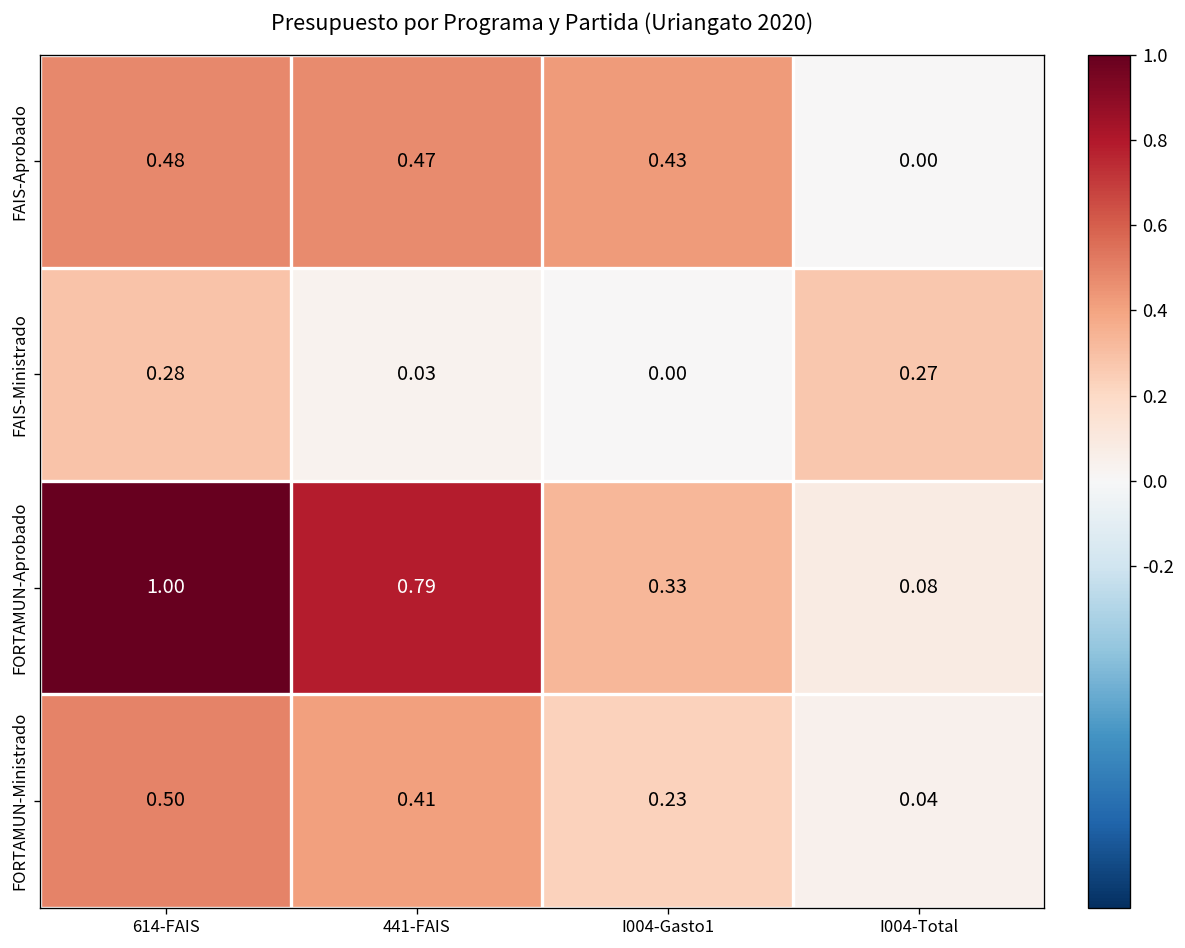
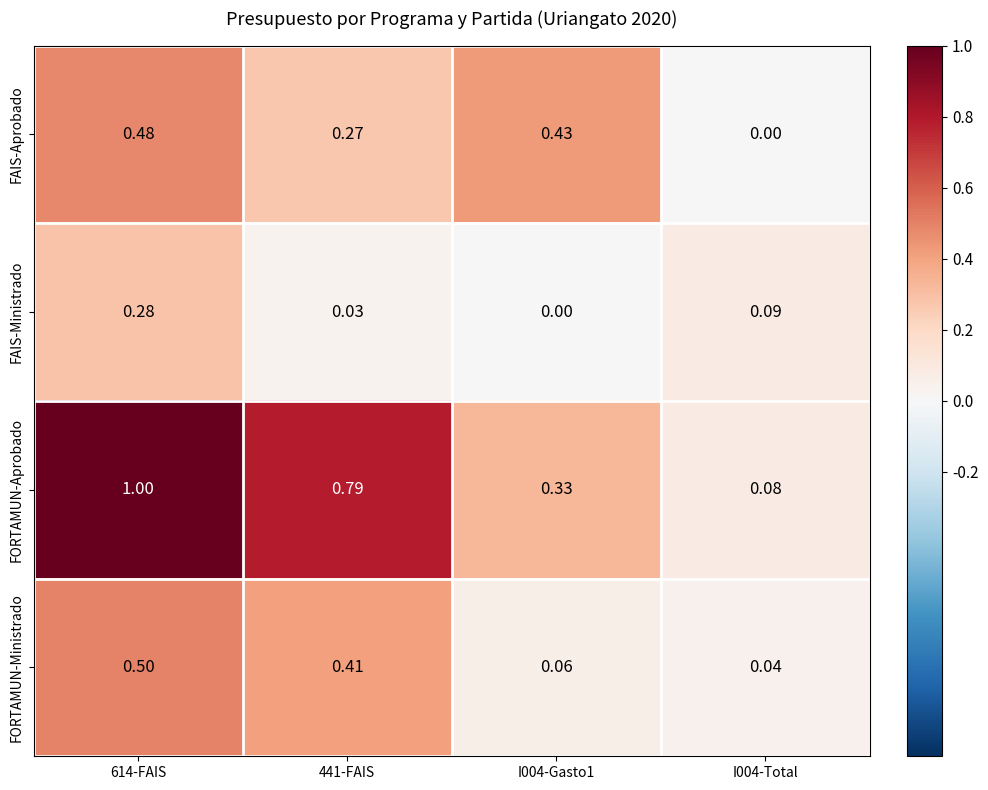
  {
    "FAIS-Aprobado": {
      "614-FAIS": 0.48,
-     "441-FAIS": 0.47,
+     "441-FAIS": 0.27,
      "I004-Gasto1": 0.43,
      "I004-Total": 0.00
    },
    "FAIS-Ministrado": {
      "614-FAIS": 0.28,
      "441-FAIS": 0.03,
      "I004-Gasto1": 0.00,
-     "I004-Total": 0.27
+     "I004-Total": 0.09
    },
    "FORTAMUN-Aprobado": {
      "614-FAIS": 1.00,
      "441-FAIS": 0.79,
      "I004-Gasto1": 0.33,
      "I004-Total": 0.08
    },
    "FORTAMUN-Ministrado": {
      "614-FAIS": 0.50,
      "441-FAIS": 0.41,
-     "I004-Gasto1": 0.23,
+     "I004-Gasto1": 0.06,
      "I004-Total": 0.04
    }
  }
